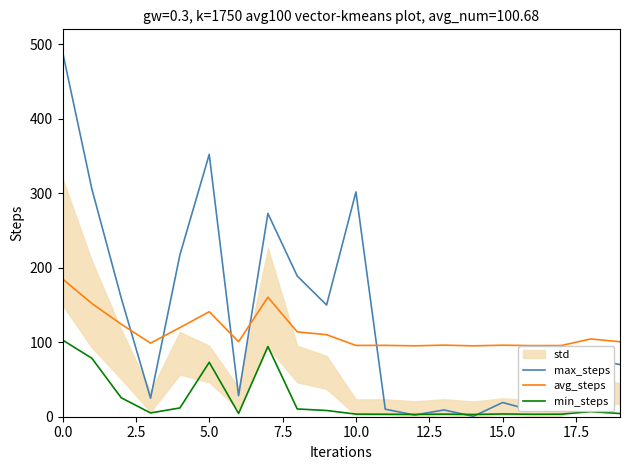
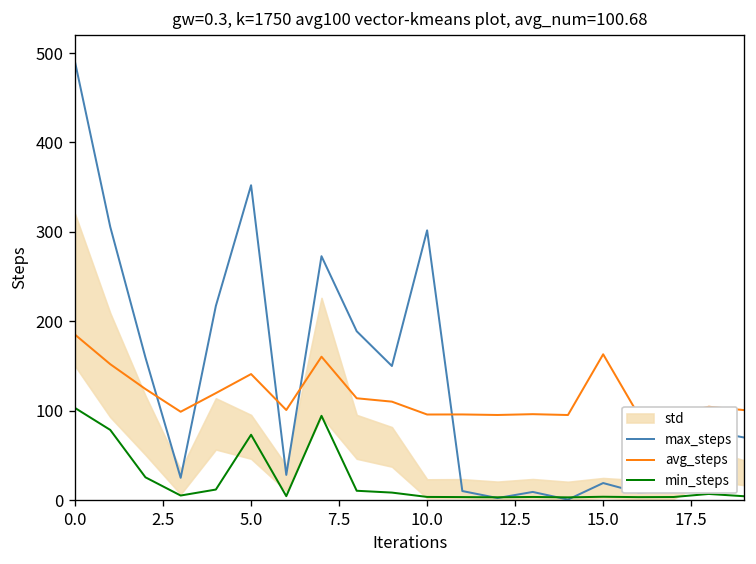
  {
    "max_steps": {
      "0.0": 490,
      "5.0": 350,
      "10.0": 300,
      "15.0": 20
    },
    "avg_steps": {
      "0.0": 190,
      "5.0": 140,
      "10.0": 100,
-     "15.0": 100
+     "15.0": 160
    },
    "min_steps": {
      "0.0": 100,
      "5.0": 70,
      "10.0": 0,
      "15.0": 0
    }
  }
